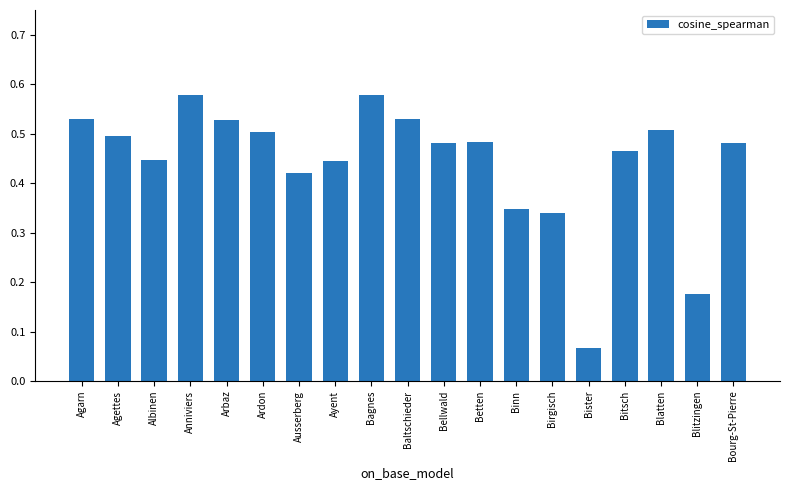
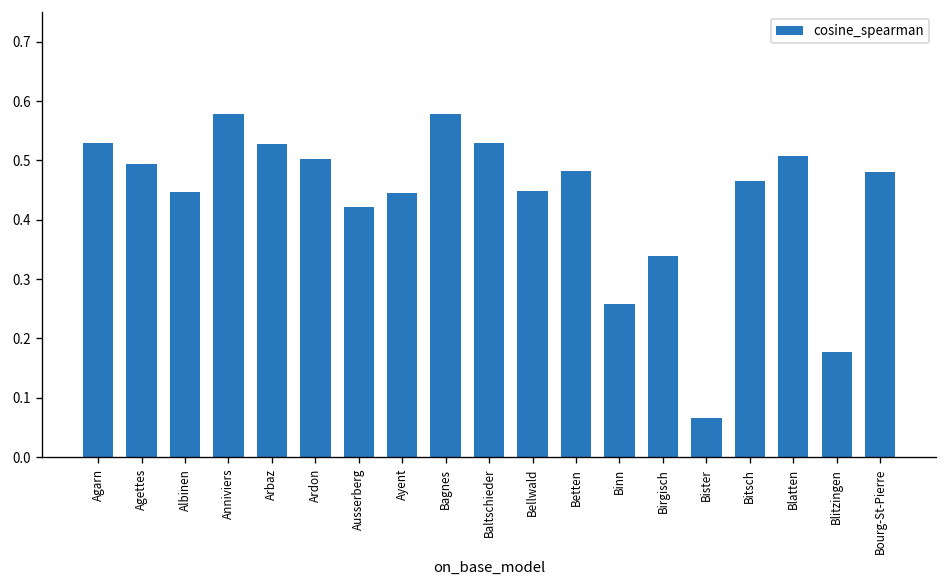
  {
    "Agarn": 0.53,
    "Agettes": 0.49,
    "Albinen": 0.45,
    "Anniviers": 0.58,
    "Arbaz": 0.53,
    "Ardon": 0.50,
    "Ausserberg": 0.42,
    "Ayent": 0.44,
    "Bagnes": 0.58,
    "Baltschieder": 0.53,
-   "Bellwald": 0.48,
+   "Bellwald": 0.45,
    "Betten": 0.48,
-   "Binn": 0.35,
+   "Binn": 0.26,
    "Birgisch": 0.34,
    "Bister": 0.07,
    "Bitsch": 0.46,
    "Blatten": 0.51,
    "Blitzingen": 0.18,
    "Bourg-St-Pierre": 0.48
  }
